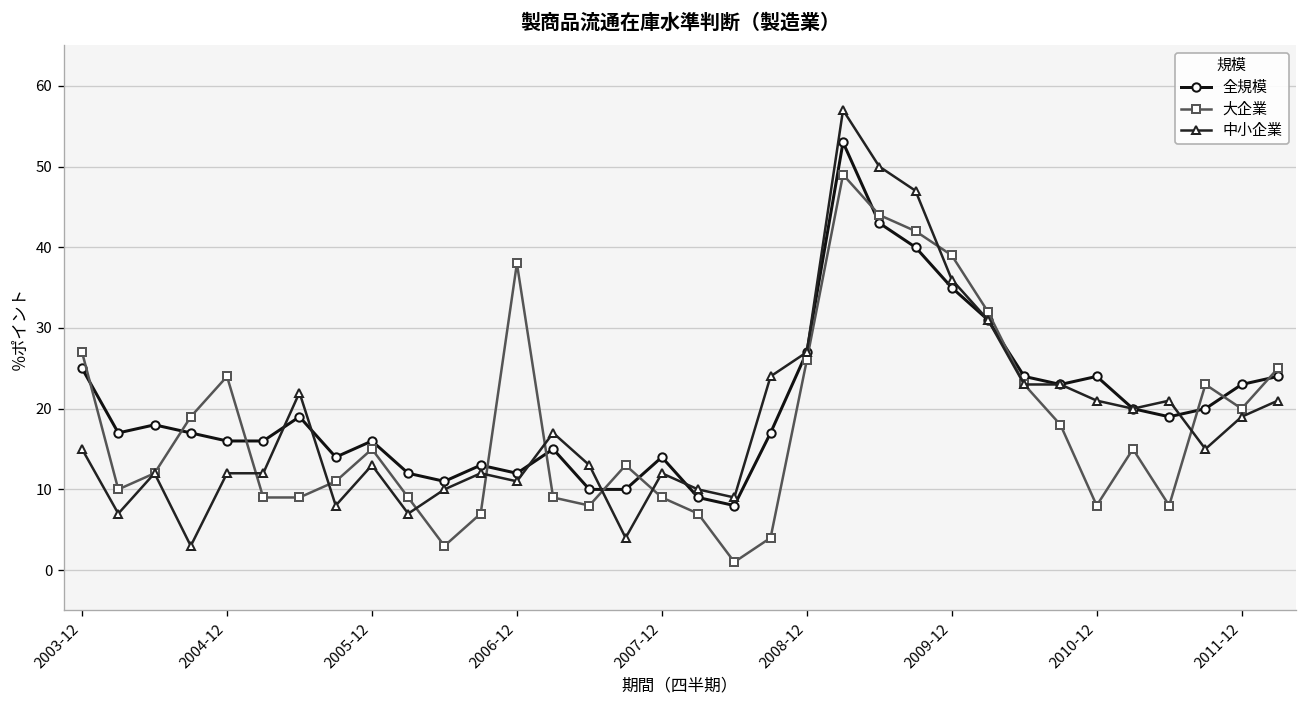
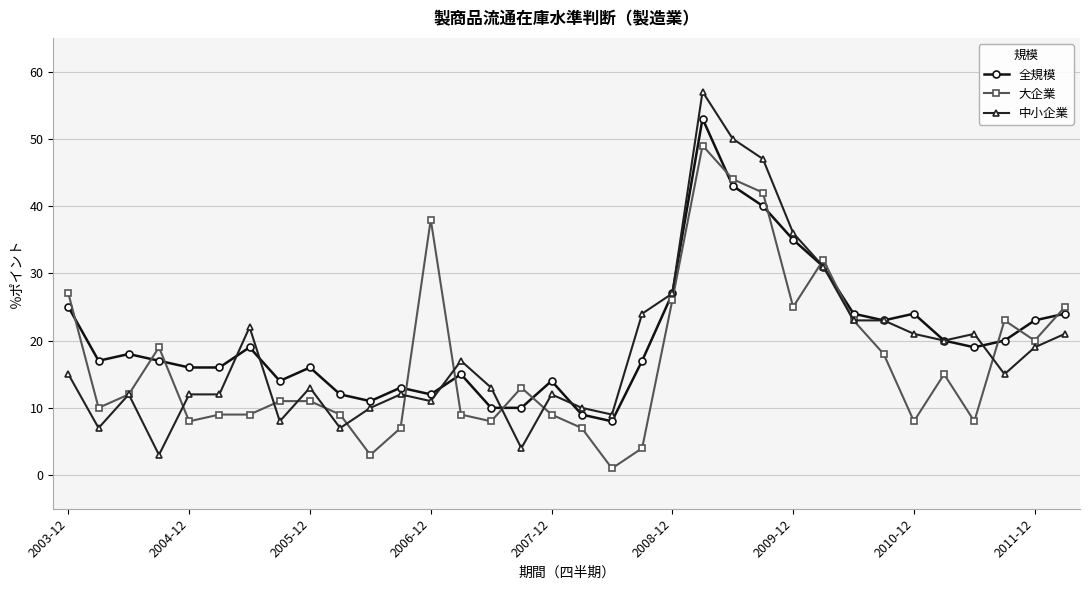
  {
    "大企業": {
      "2003-12": 27,
-     "2004-12": 24,
-     "2005-12": 15,
+     "2004-12": 8,
+     "2005-12": 11,
      "2006-12": 38,
      "2007-12": 9,
      "2008-12": 26,
-     "2009-12": 39,
+     "2009-12": 25,
      "2010-12": 8,
      "2011-12": 20
    }
  }
